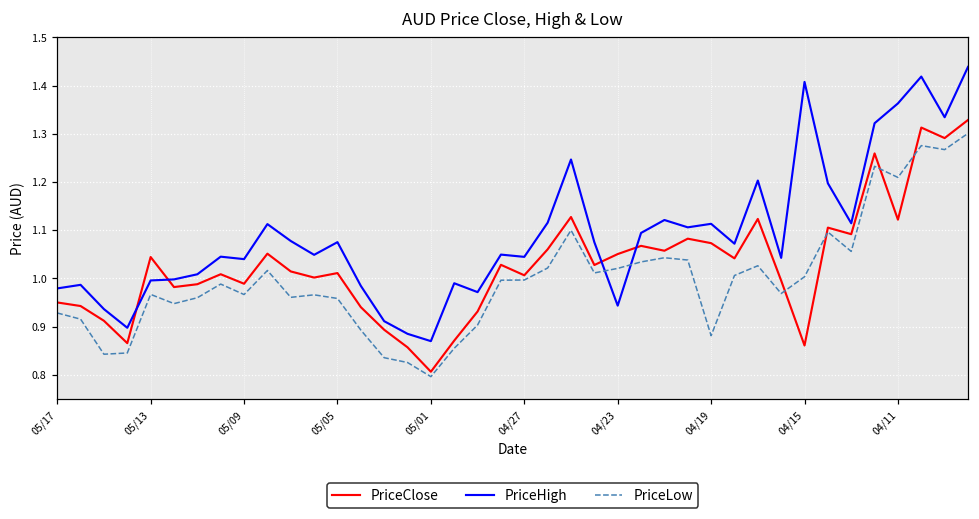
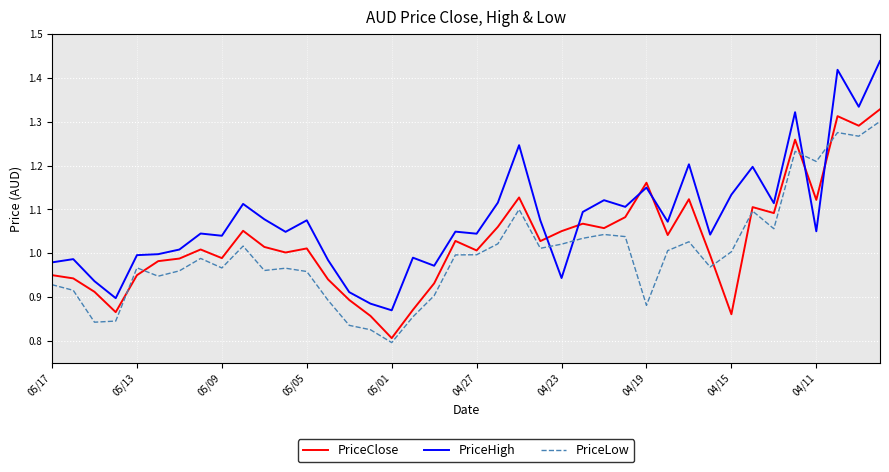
  {
    "PriceClose": {
      "05/17": 0.95,
-     "05/13": 1.04,
+     "05/13": 0.95,
      "05/09": 0.99,
      "05/05": 1.01,
      "05/01": 0.81,
      "04/27": 1.01,
      "04/23": 1.05,
-     "04/19": 1.07,
+     "04/19": 1.16,
      "04/15": 0.86,
      "04/11": 1.12
    },
    "PriceHigh": {
      "05/17": 0.98,
      "05/13": 1.00,
      "05/09": 1.04,
      "05/05": 1.08,
      "05/01": 0.87,
      "04/27": 1.04,
      "04/23": 0.94,
-     "04/19": 1.11,
-     "04/15": 1.41,
-     "04/11": 1.36
+     "04/19": 1.15,
+     "04/15": 1.13,
+     "04/11": 1.05
    },
    "PriceLow": {
      "05/17": 0.93,
      "05/13": 0.97,
      "05/09": 0.97,
      "05/05": 0.96,
      "05/01": 0.80,
      "04/27": 1.00,
      "04/23": 1.02,
      "04/19": 0.88,
      "04/15": 1.00,
      "04/11": 1.21
    }
  }
